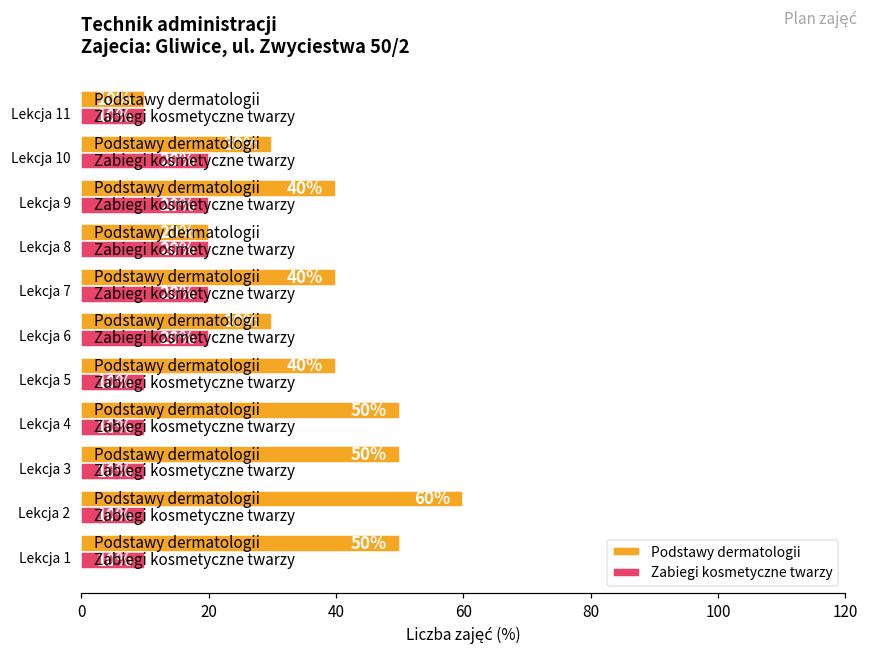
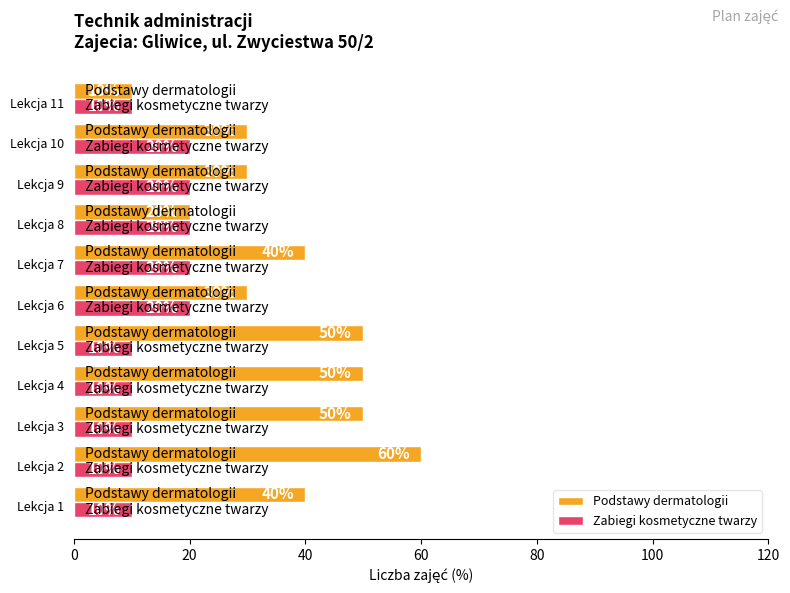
  {
    "Podstawy dermatologii": {
-     "Lekcja 9": "40%",
+     "Lekcja 9": "30%",
      "Lekcja 7": "40%",
-     "Lekcja 5": "40%",
+     "Lekcja 5": "50%",
      "Lekcja 4": "50%",
      "Lekcja 3": "50%",
      "Lekcja 2": "60%",
-     "Lekcja 1": "50%"
+     "Lekcja 1": "40%"
    }
  }
